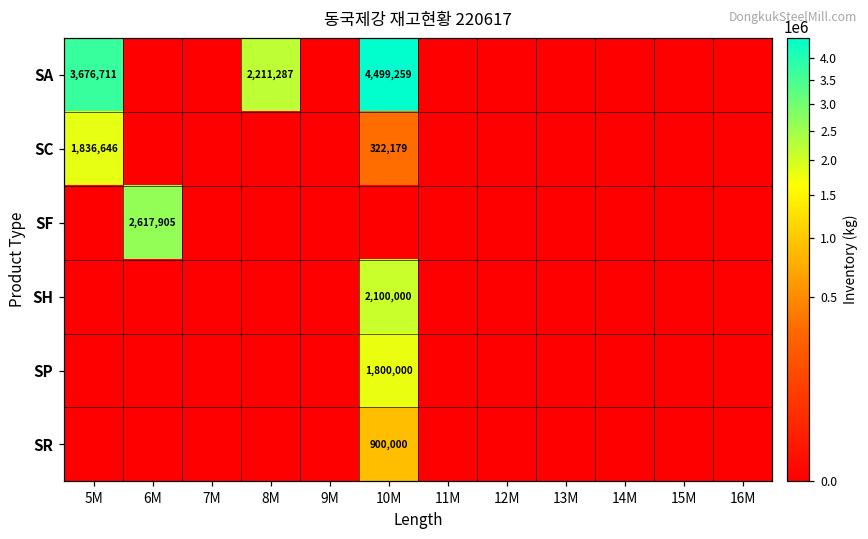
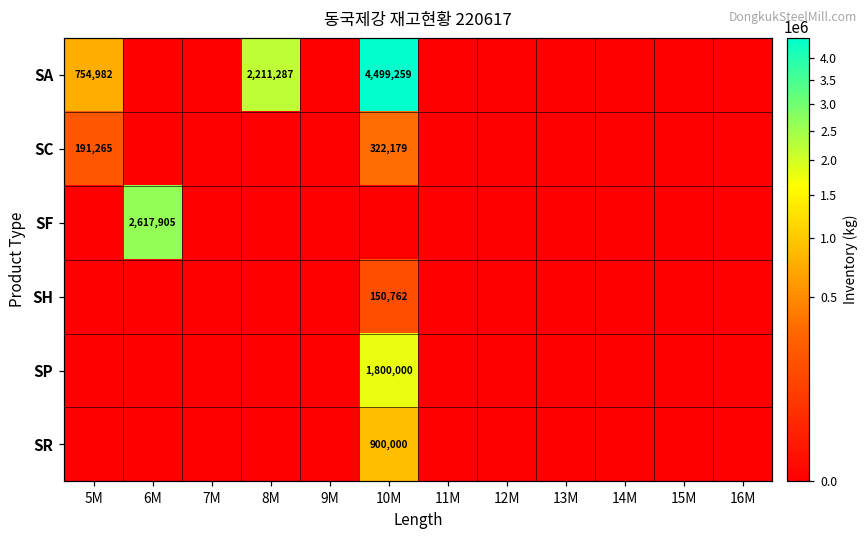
  {
    "SA": {
-     "5M": "3,676,711",
+     "5M": "754,982",
      "8M": "2,211,287",
      "10M": "4,499,259"
    },
    "SC": {
-     "5M": "1,836,646",
+     "5M": "191,265",
      "10M": "322,179"
    },
    "SF": {
      "6M": "2,617,905"
    },
    "SH": {
-     "10M": "2,100,000"
+     "10M": "150,762"
    },
    "SP": {
      "10M": "1,800,000"
    },
    "SR": {
      "10M": "900,000"
    }
  }
